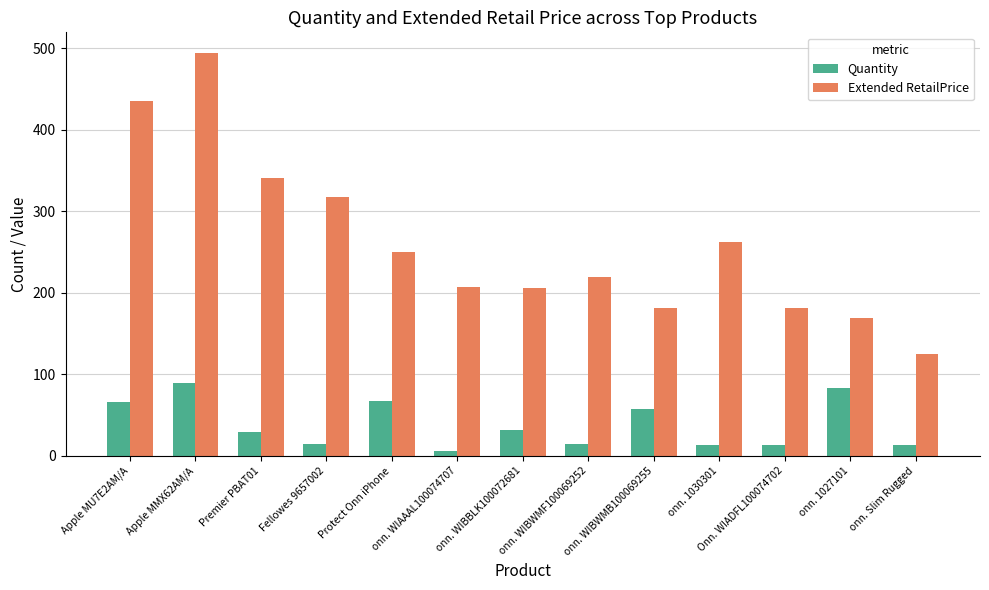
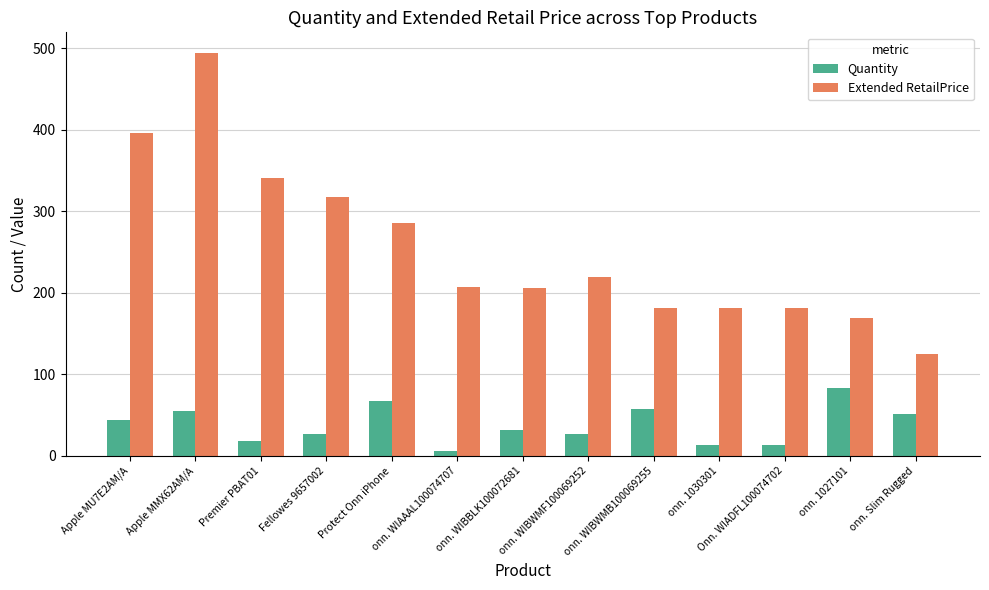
  {
    "Quantity": {
-     "Apple MU7E2AM/A": 70,
-     "Apple MMX62AM/A": 90,
-     "Premier PBAT01": 30,
-     "Fellowes 9657002": 20,
+     "Apple MU7E2AM/A": 40,
+     "Apple MMX62AM/A": 60,
+     "Premier PBAT01": 20,
+     "Fellowes 9657002": 30,
      "Protect Onn iPhone": 70,
      "onn. WIAAAL100074707": 10,
      "onn. WIBBLK100072681": 30,
-     "onn. WIBWMF100069252": 20,
+     "onn. WIBWMF100069252": 30,
      "onn. WIBWMB100069255": 60,
      "onn. 1030301": 10,
      "Onn. WIADFL100074702": 10,
      "onn. 1027101": 80,
-     "onn. Slim Rugged": 10
+     "onn. Slim Rugged": 50
    },
    "Extended RetailPrice": {
-     "Apple MU7E2AM/A": 440,
+     "Apple MU7E2AM/A": 400,
      "Apple MMX62AM/A": 500,
      "Premier PBAT01": 340,
      "Fellowes 9657002": 320,
-     "Protect Onn iPhone": 250,
+     "Protect Onn iPhone": 290,
      "onn. WIAAAL100074707": 210,
      "onn. WIBBLK100072681": 210,
      "onn. WIBWMF100069252": 220,
      "onn. WIBWMB100069255": 180,
-     "onn. 1030301": 260,
+     "onn. 1030301": 180,
      "Onn. WIADFL100074702": 180,
      "onn. 1027101": 170,
      "onn. Slim Rugged": 130
    }
  }
